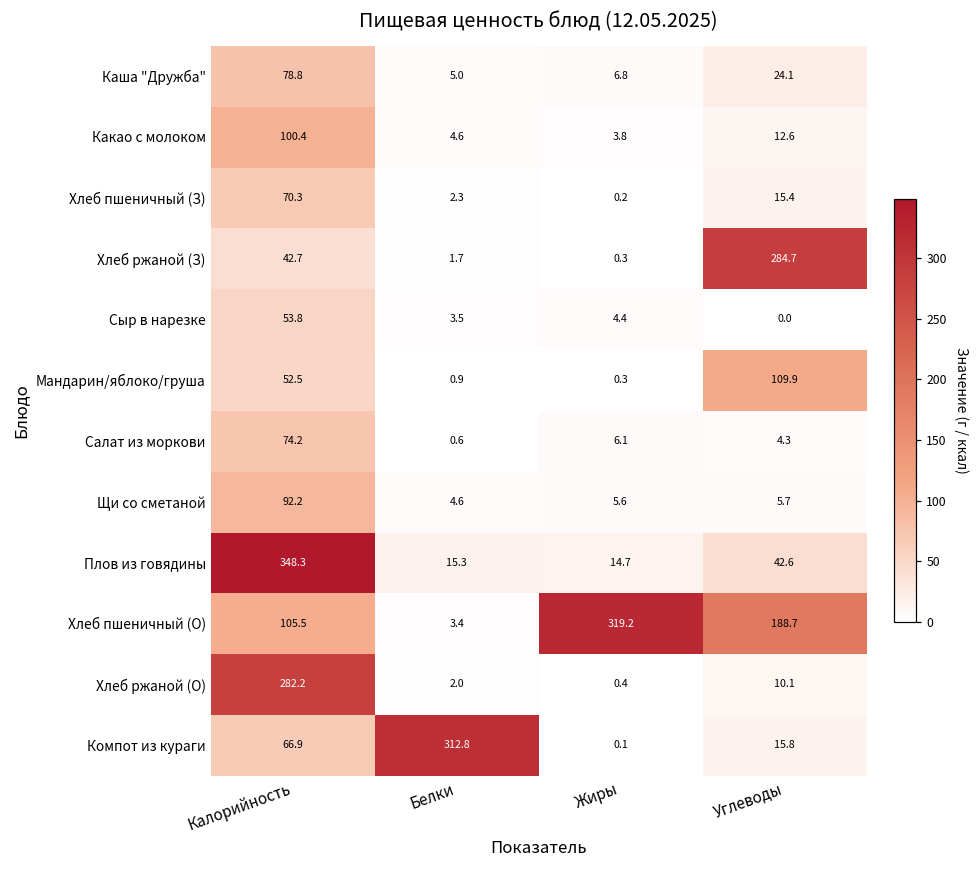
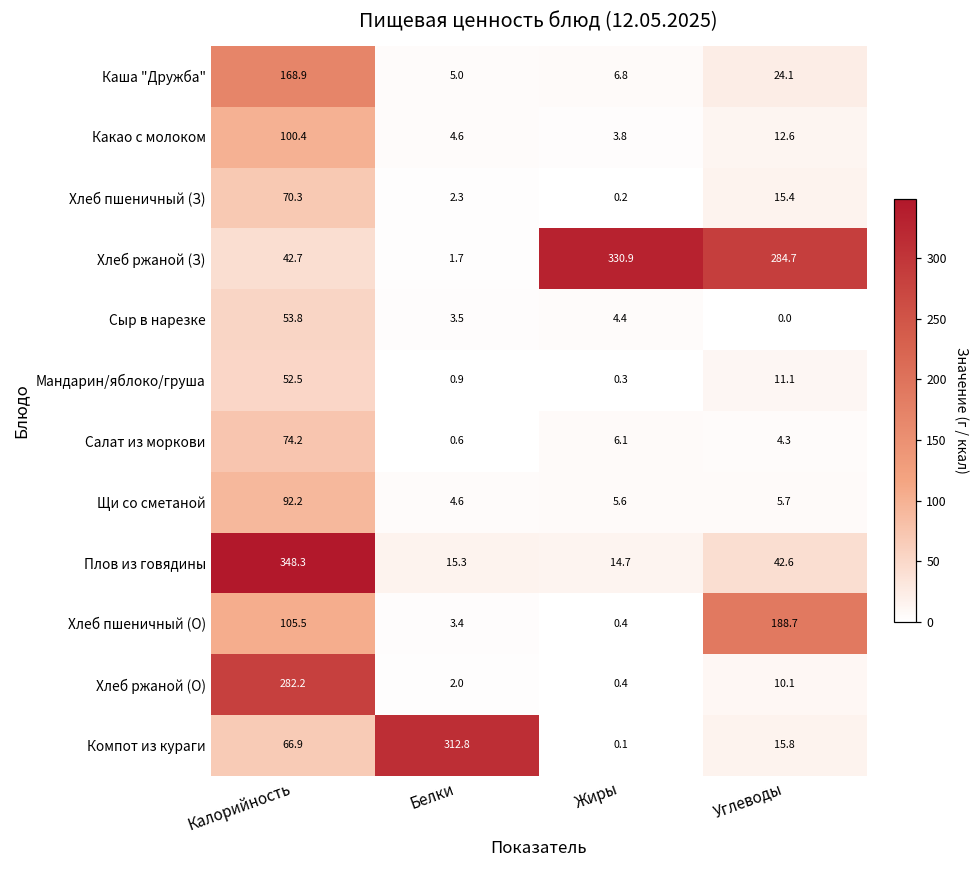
  {
    "Каша \"Дружба\"": {
-     "Калорийность": 78.8,
+     "Калорийность": 168.9,
      "Белки": 5.0,
      "Жиры": 6.8,
      "Углеводы": 24.1
    },
    "Какао с молоком": {
      "Калорийность": 100.4,
      "Белки": 4.6,
      "Жиры": 3.8,
      "Углеводы": 12.6
    },
    "Хлеб пшеничный (З)": {
      "Калорийность": 70.3,
      "Белки": 2.3,
      "Жиры": 0.2,
      "Углеводы": 15.4
    },
    "Хлеб ржаной (З)": {
      "Калорийность": 42.7,
      "Белки": 1.7,
-     "Жиры": 0.3,
+     "Жиры": 330.9,
      "Углеводы": 284.7
    },
    "Сыр в нарезке": {
      "Калорийность": 53.8,
      "Белки": 3.5,
      "Жиры": 4.4,
      "Углеводы": 0.0
    },
    "Мандарин/яблоко/груша": {
      "Калорийность": 52.5,
      "Белки": 0.9,
      "Жиры": 0.3,
-     "Углеводы": 109.9
+     "Углеводы": 11.1
    },
    "Салат из моркови": {
      "Калорийность": 74.2,
      "Белки": 0.6,
      "Жиры": 6.1,
      "Углеводы": 4.3
    },
    "Щи со сметаной": {
      "Калорийность": 92.2,
      "Белки": 4.6,
      "Жиры": 5.6,
      "Углеводы": 5.7
    },
    "Плов из говядины": {
      "Калорийность": 348.3,
      "Белки": 15.3,
      "Жиры": 14.7,
      "Углеводы": 42.6
    },
    "Хлеб пшеничный (О)": {
      "Калорийность": 105.5,
      "Белки": 3.4,
-     "Жиры": 319.2,
+     "Жиры": 0.4,
      "Углеводы": 188.7
    },
    "Хлеб ржаной (О)": {
      "Калорийность": 282.2,
      "Белки": 2.0,
      "Жиры": 0.4,
      "Углеводы": 10.1
    },
    "Компот из кураги": {
      "Калорийность": 66.9,
      "Белки": 312.8,
      "Жиры": 0.1,
      "Углеводы": 15.8
    }
  }
